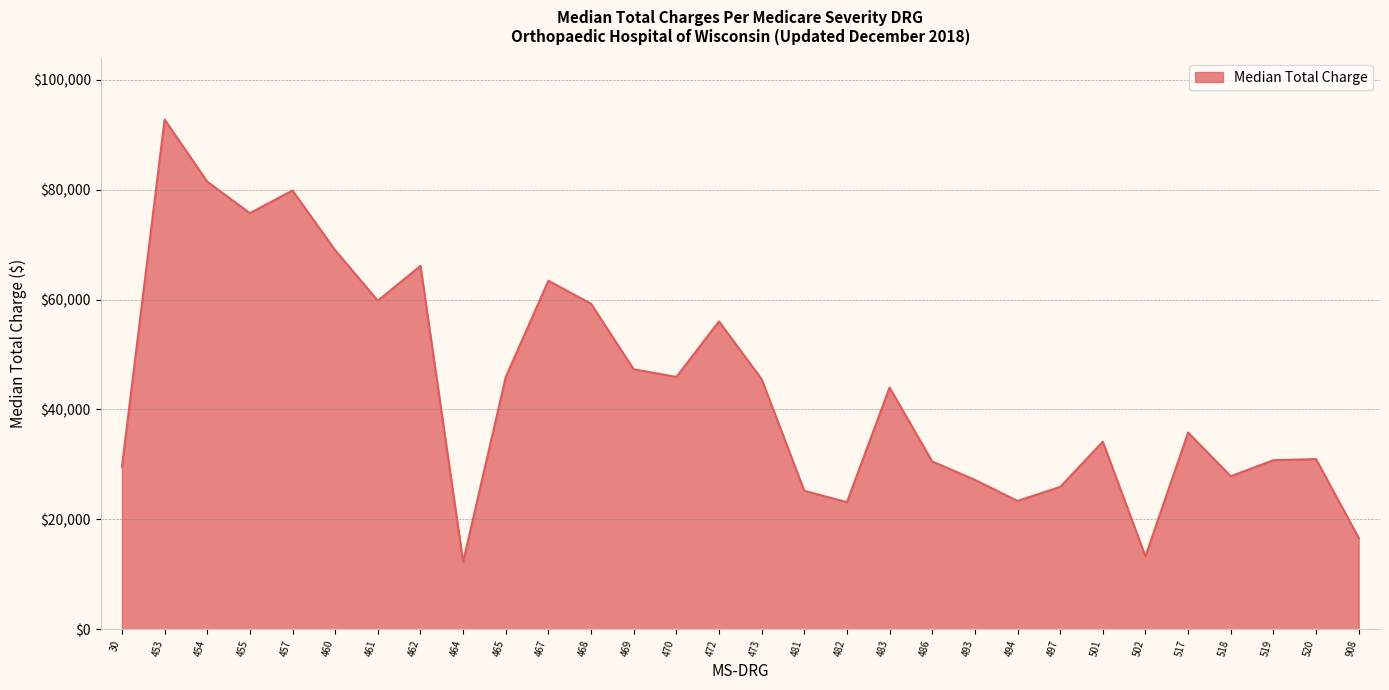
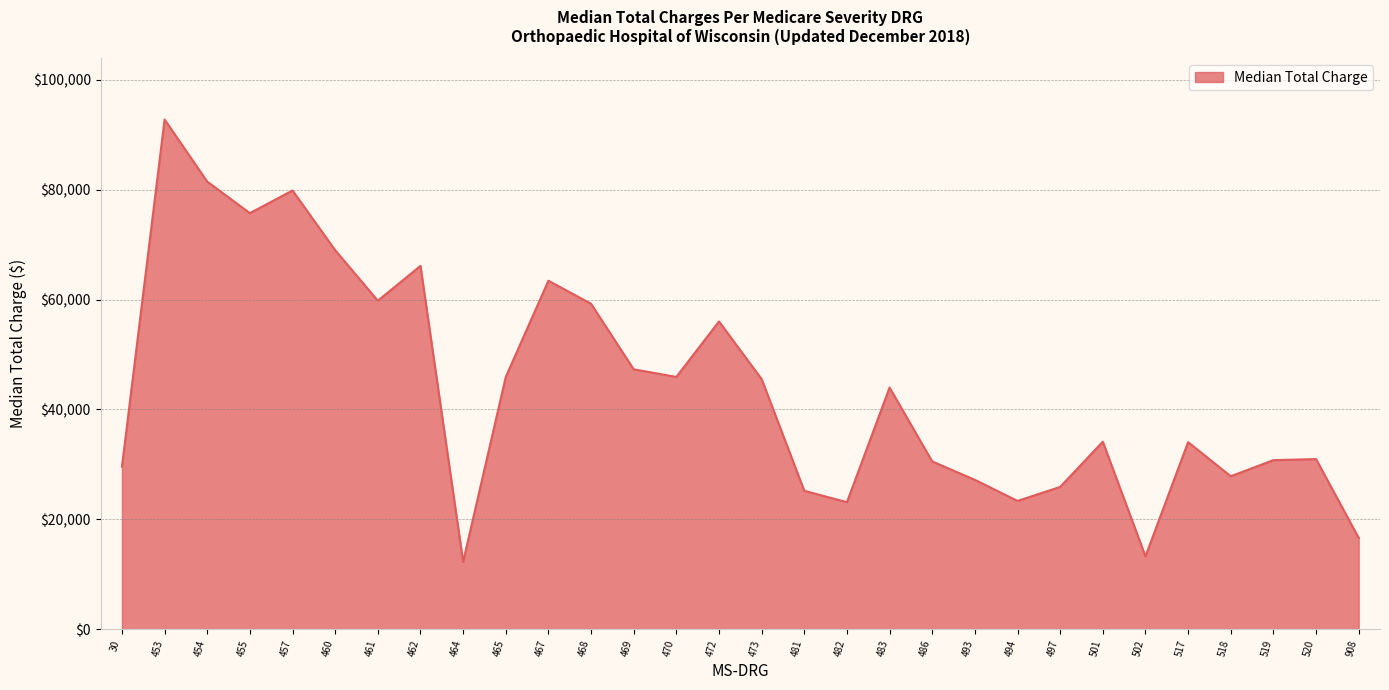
  {
    "30": "$30,000",
    "453": "$93,000",
    "454": "$81,000",
    "455": "$76,000",
    "457": "$80,000",
    "460": "$69,000",
    "461": "$60,000",
    "462": "$66,000",
    "464": "$12,000",
    "465": "$46,000",
    "467": "$63,000",
    "468": "$59,000",
    "469": "$47,000",
    "470": "$46,000",
    "472": "$56,000",
    "473": "$46,000",
    "481": "$25,000",
    "482": "$23,000",
    "483": "$44,000",
    "486": "$31,000",
    "493": "$27,000",
    "494": "$23,000",
    "497": "$26,000",
    "501": "$34,000",
    "502": "$13,000",
-   "517": "$36,000",
+   "517": "$34,000",
    "518": "$28,000",
    "519": "$31,000",
    "520": "$31,000",
    "908": "$17,000"
  }
